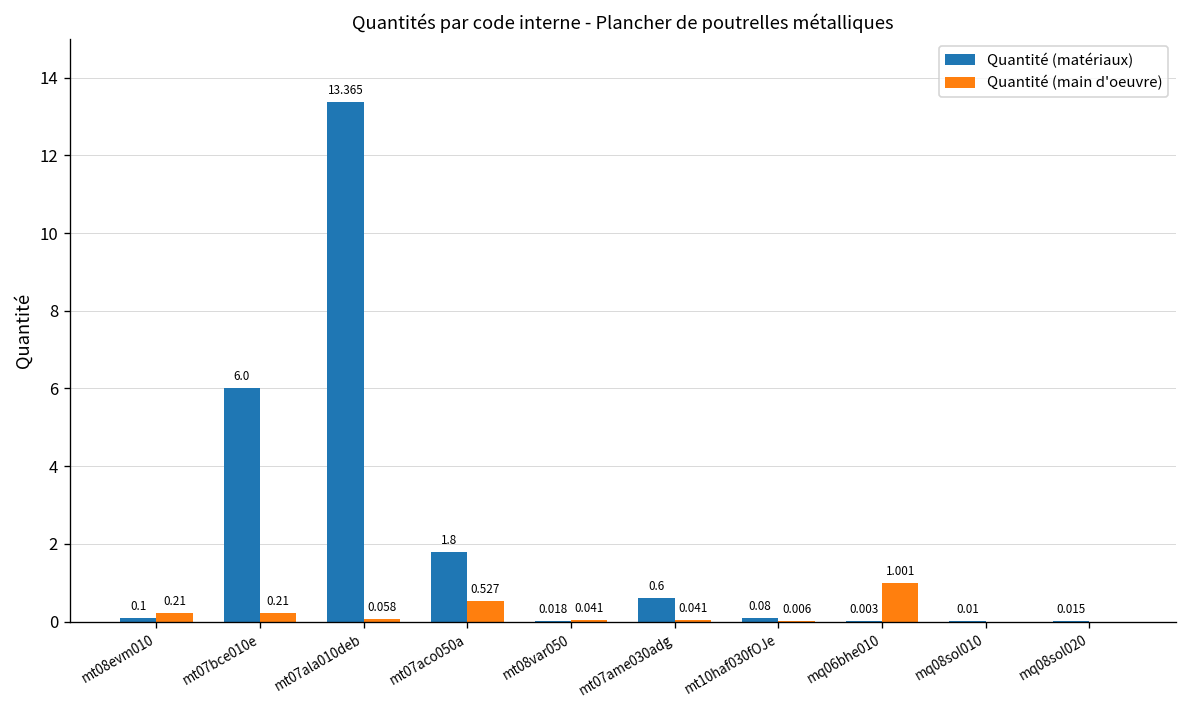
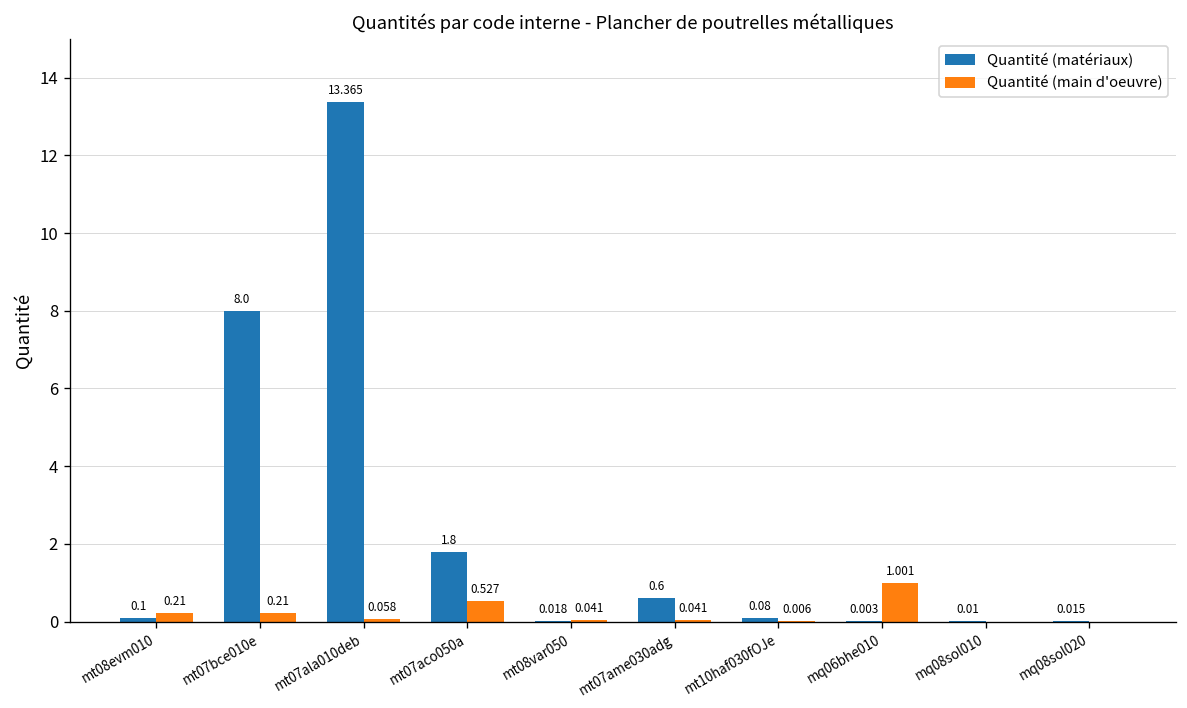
  {
    "Quantité (matériaux)": {
      "mt08evm010": 0.1,
-     "mt07bce010e": 6.0,
+     "mt07bce010e": 8.0,
      "mt07ala010deb": 13.365,
      "mt07aco050a": 1.8,
      "mt08var050": 0.018,
      "mt07ame030adg": 0.6,
      "mt10haf030fOJe": 0.08,
      "mq06bhe010": 0.003,
      "mq08sol010": 0.01,
      "mq08sol020": 0.015
    },
    "Quantité (main d'oeuvre)": {
      "mt08evm010": 0.21,
      "mt07bce010e": 0.21,
      "mt07ala010deb": 0.058,
      "mt07aco050a": 0.527,
      "mt08var050": 0.041,
      "mt07ame030adg": 0.041,
      "mt10haf030fOJe": 0.006,
      "mq06bhe010": 1.001
    }
  }
